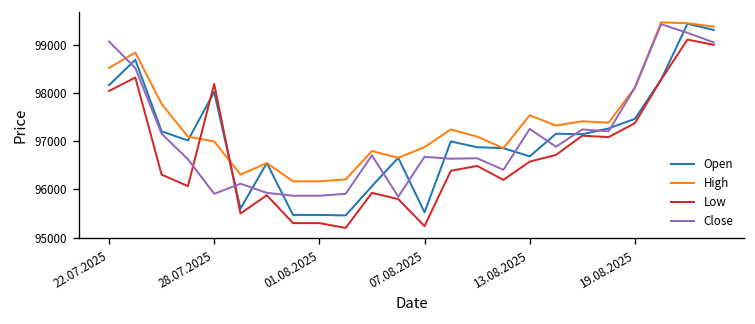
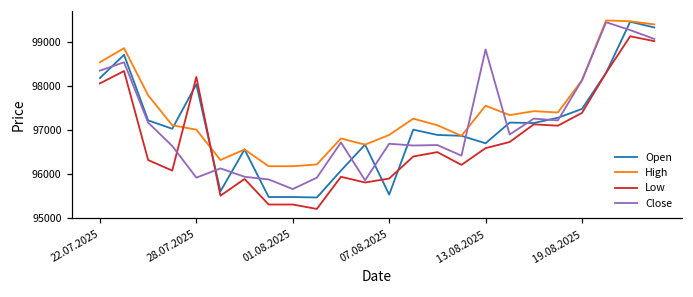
  {
    "Open": {
      "22.07.2025": 98200,
      "28.07.2025": 98000,
      "01.08.2025": 95500,
      "07.08.2025": 95500,
      "13.08.2025": 96700,
      "19.08.2025": 97500
    },
    "High": {
      "22.07.2025": 98500,
      "28.07.2025": 97000,
      "01.08.2025": 96200,
      "07.08.2025": 96900,
      "13.08.2025": 97500
    },
    "Low": {
      "22.07.2025": 98100,
      "28.07.2025": 98200,
      "01.08.2025": 95300,
-     "07.08.2025": 95200,
+     "07.08.2025": 95900,
      "13.08.2025": 96600,
      "19.08.2025": 97400
    },
    "Close": {
-     "22.07.2025": 99100,
+     "22.07.2025": 98300,
      "28.07.2025": 95900,
-     "01.08.2025": 95900,
+     "01.08.2025": 95700,
      "07.08.2025": 96700,
-     "13.08.2025": 97300
+     "13.08.2025": 98800
    }
  }
